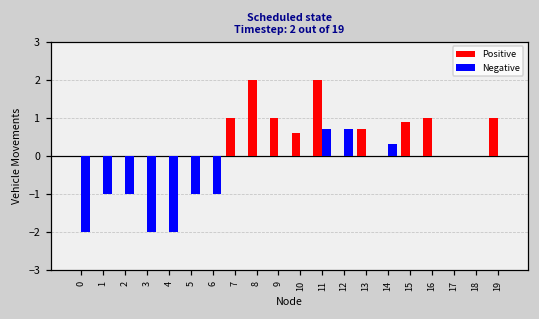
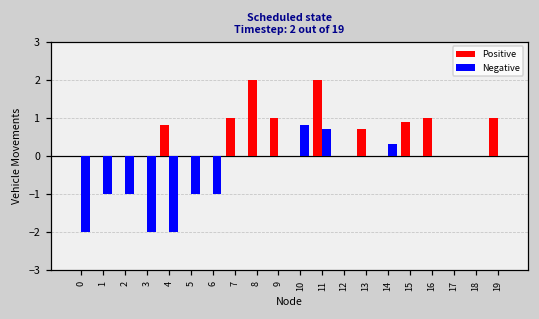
  {
    "Positive": {
      "0": 0.0,
      "1": 0.0,
      "2": 0.0,
      "3": 0.0,
-     "4": 0.0,
+     "4": 0.8,
      "5": 0.0,
      "6": 0.0,
      "7": 1.0,
      "8": 2.0,
      "9": 1.0,
-     "10": 0.6,
+     "10": 0.0,
      "11": 2.0,
      "12": 0.0,
      "13": 0.7,
      "14": 0.0,
      "15": 0.9,
      "16": 1.0,
      "17": 0.0,
      "18": 0.0,
      "19": 1.0
    },
    "Negative": {
      "0": -2.0,
      "1": -1.0,
      "2": -1.0,
      "3": -2.0,
      "4": -2.0,
      "5": -1.0,
      "6": -1.0,
      "7": 0.0,
      "8": 0.0,
      "9": 0.0,
-     "10": 0.0,
+     "10": 0.8,
      "11": 0.7,
-     "12": 0.7,
+     "12": 0.0,
      "13": 0.0,
      "14": 0.3,
      "15": 0.0,
      "16": 0.0,
      "17": 0.0,
      "18": 0.0,
      "19": 0.0
    }
  }
